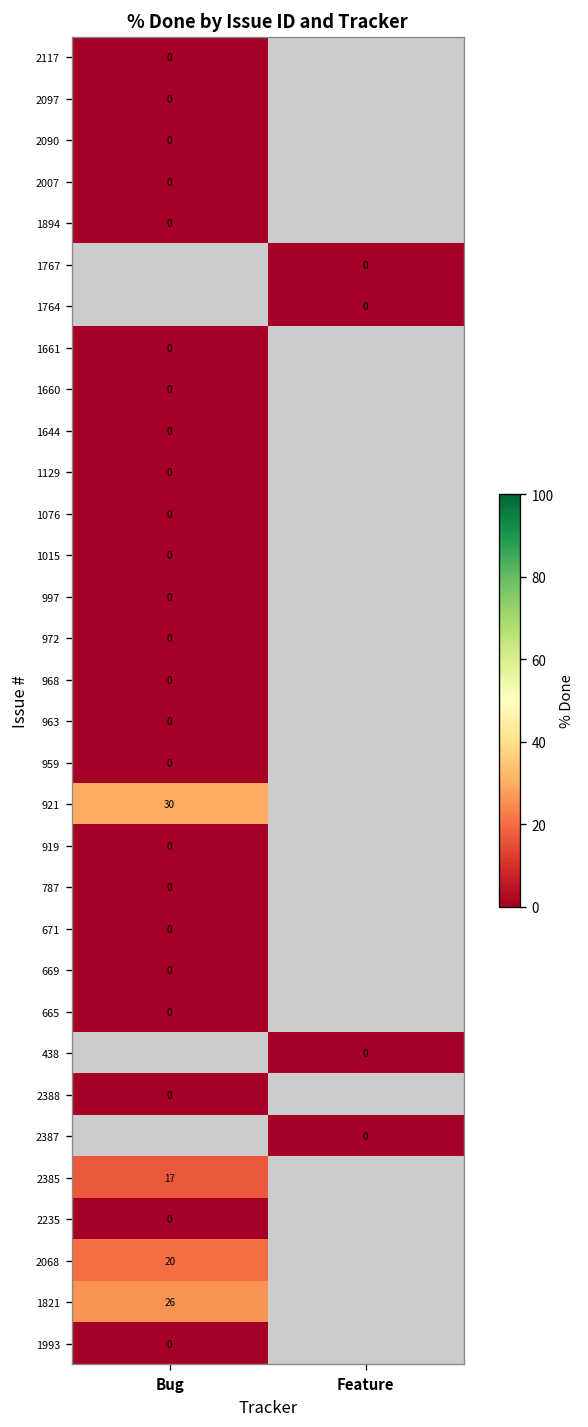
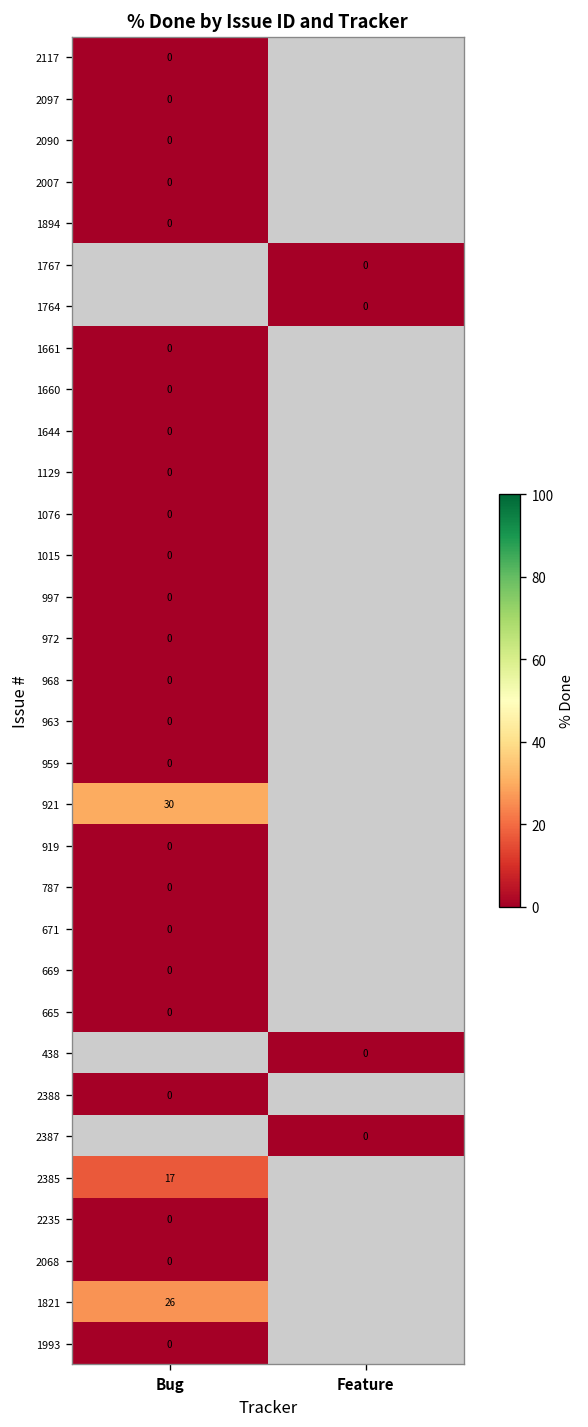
  {
    "2117": {
      "Bug": 0
    },
    "2097": {
      "Bug": 0
    },
    "2090": {
      "Bug": 0
    },
    "2007": {
      "Bug": 0
    },
    "1894": {
      "Bug": 0
    },
    "1767": {
      "Feature": 0
    },
    "1764": {
      "Feature": 0
    },
    "1661": {
      "Bug": 0
    },
    "1660": {
      "Bug": 0
    },
    "1644": {
      "Bug": 0
    },
    "1129": {
      "Bug": 0
    },
    "1076": {
      "Bug": 0
    },
    "1015": {
      "Bug": 0
    },
    "997": {
      "Bug": 0
    },
    "972": {
      "Bug": 0
    },
    "968": {
      "Bug": 0
    },
    "963": {
      "Bug": 0
    },
    "959": {
      "Bug": 0
    },
    "921": {
      "Bug": 30
    },
    "919": {
      "Bug": 0
    },
    "787": {
      "Bug": 0
    },
    "671": {
      "Bug": 0
    },
    "669": {
      "Bug": 0
    },
    "665": {
      "Bug": 0
    },
    "438": {
      "Feature": 0
    },
    "2388": {
      "Bug": 0
    },
    "2387": {
      "Feature": 0
    },
    "2385": {
      "Bug": 17
    },
    "2235": {
      "Bug": 0
    },
    "2068": {
-     "Bug": 20
+     "Bug": 0
    },
    "1821": {
      "Bug": 26
    },
    "1993": {
      "Bug": 0
    }
  }
